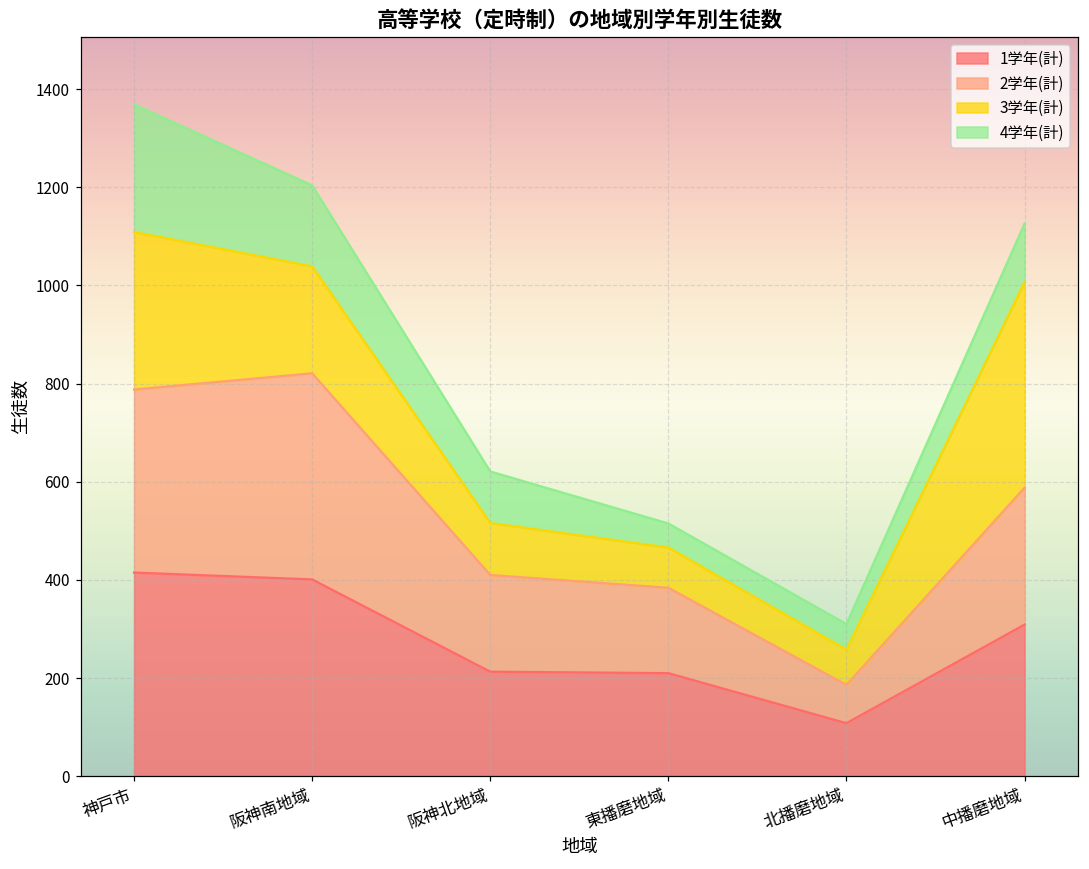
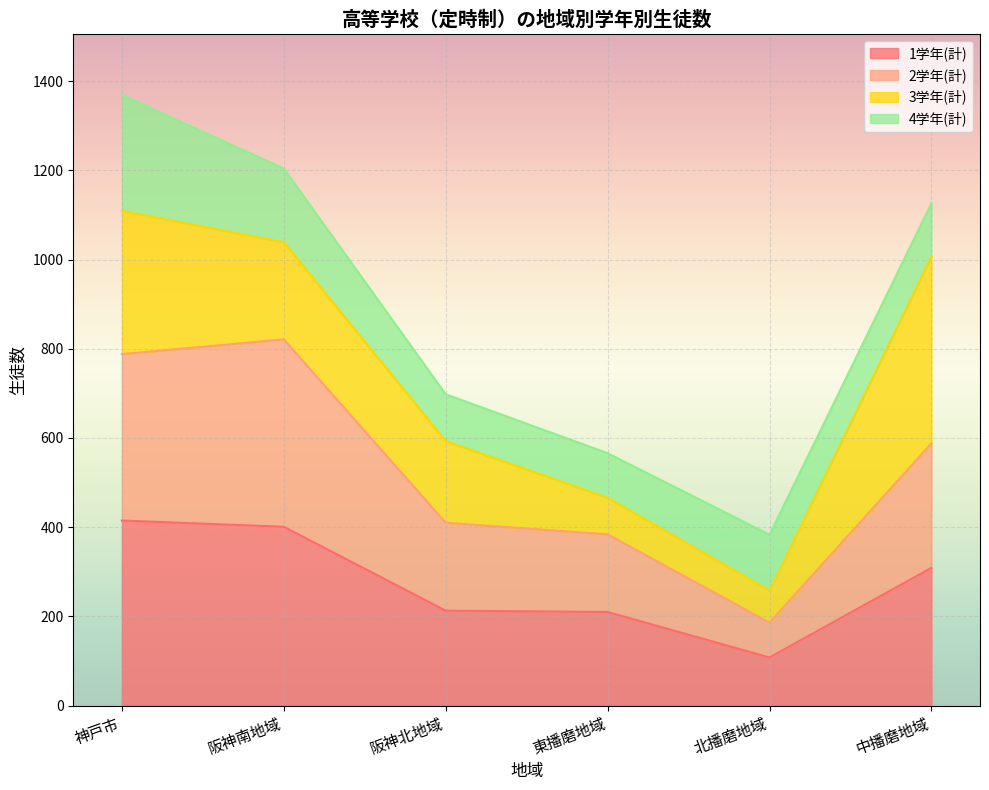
  {
    "3学年(計)": {
      "神戸市": 320,
      "阪神南地域": 220,
-     "阪神北地域": 110,
+     "阪神北地域": 180,
      "東播磨地域": 80,
      "北播磨地域": 70,
      "中播磨地域": 420
    },
    "4学年(計)": {
      "神戸市": 260,
      "阪神南地域": 170,
      "阪神北地域": 110,
-     "東播磨地域": 50,
-     "北播磨地域": 50,
+     "東播磨地域": 100,
+     "北播磨地域": 130,
      "中播磨地域": 120
    }
  }
